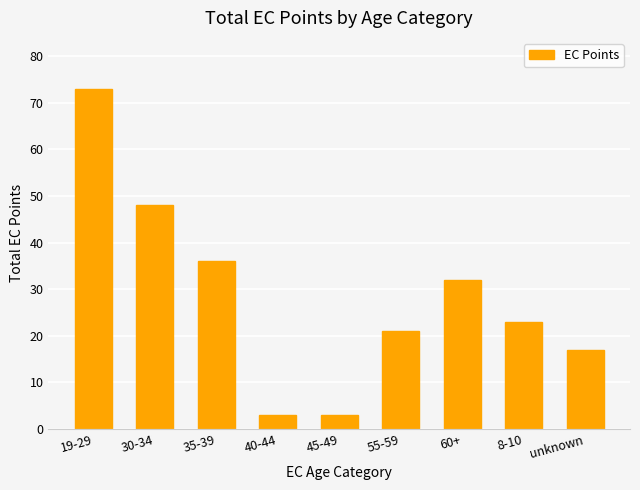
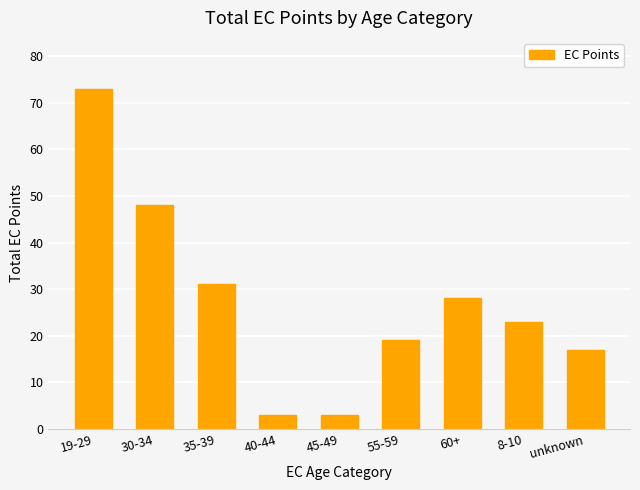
  {
    "19-29": 73,
    "30-34": 48,
-   "35-39": 36,
+   "35-39": 31,
    "40-44": 3,
    "45-49": 3,
-   "55-59": 21,
-   "60+": 32,
+   "55-59": 19,
+   "60+": 28,
    "8-10": 23,
    "unknown": 17
  }
